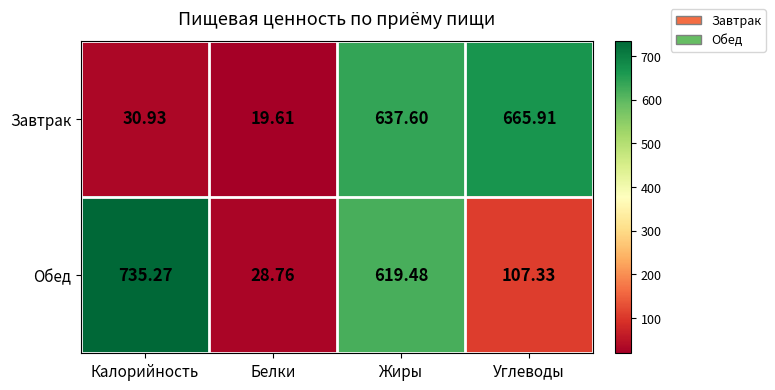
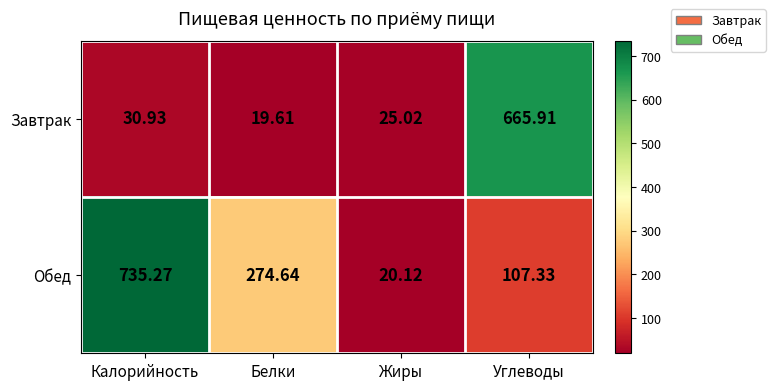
  {
    "Завтрак": {
      "Калорийность": 30.93,
      "Белки": 19.61,
-     "Жиры": 637.60,
+     "Жиры": 25.02,
      "Углеводы": 665.91
    },
    "Обед": {
      "Калорийность": 735.27,
-     "Белки": 28.76,
-     "Жиры": 619.48,
+     "Белки": 274.64,
+     "Жиры": 20.12,
      "Углеводы": 107.33
    }
  }
